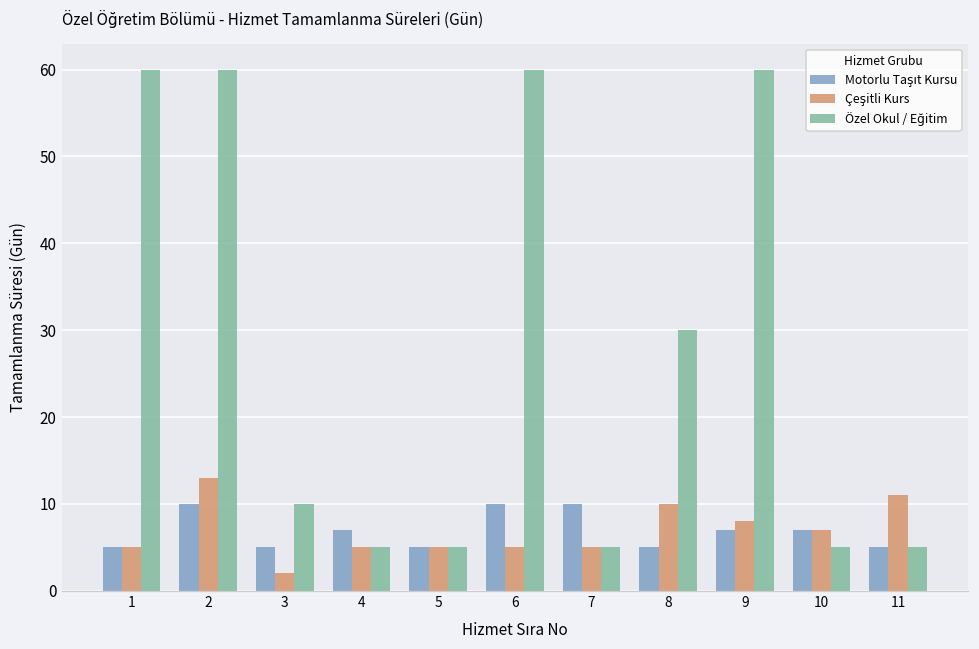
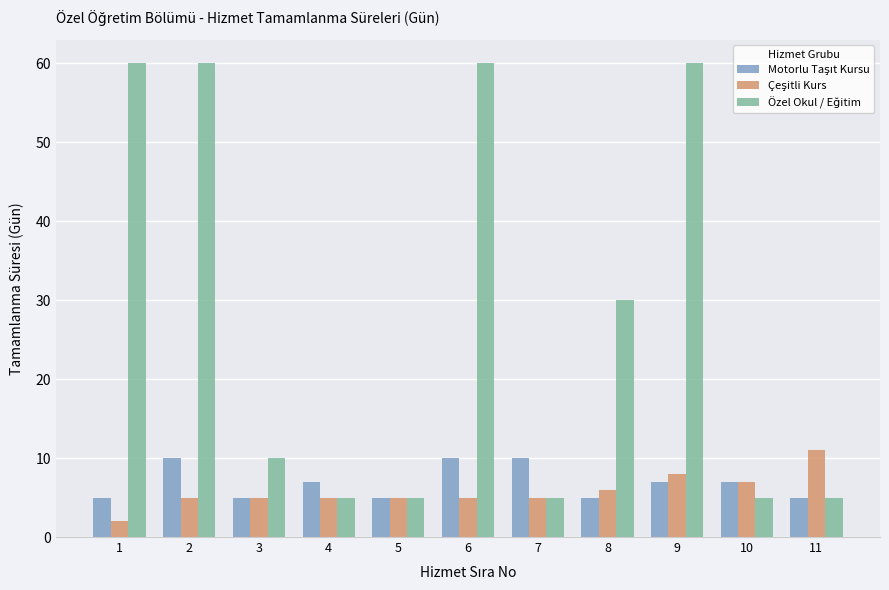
  {
    "Çeşitli Kurs": {
-     "1": 5,
-     "2": 13,
-     "3": 2,
+     "1": 2,
+     "2": 5,
+     "3": 5,
      "4": 5,
      "5": 5,
      "6": 5,
      "7": 5,
-     "8": 10,
+     "8": 6,
      "9": 8,
      "10": 7,
      "11": 11
    }
  }
